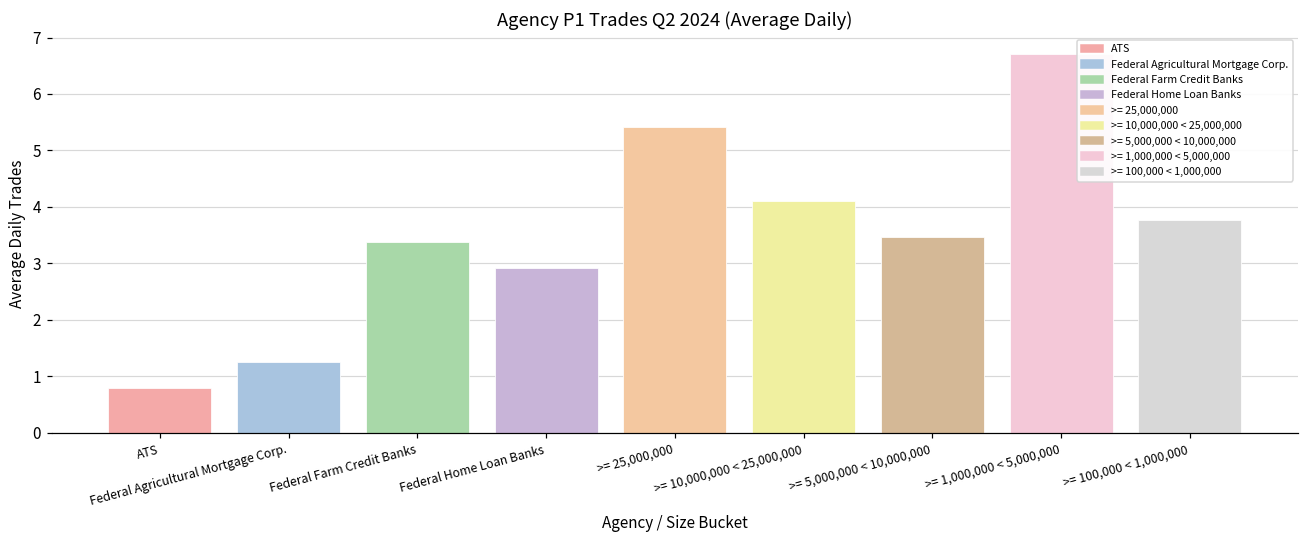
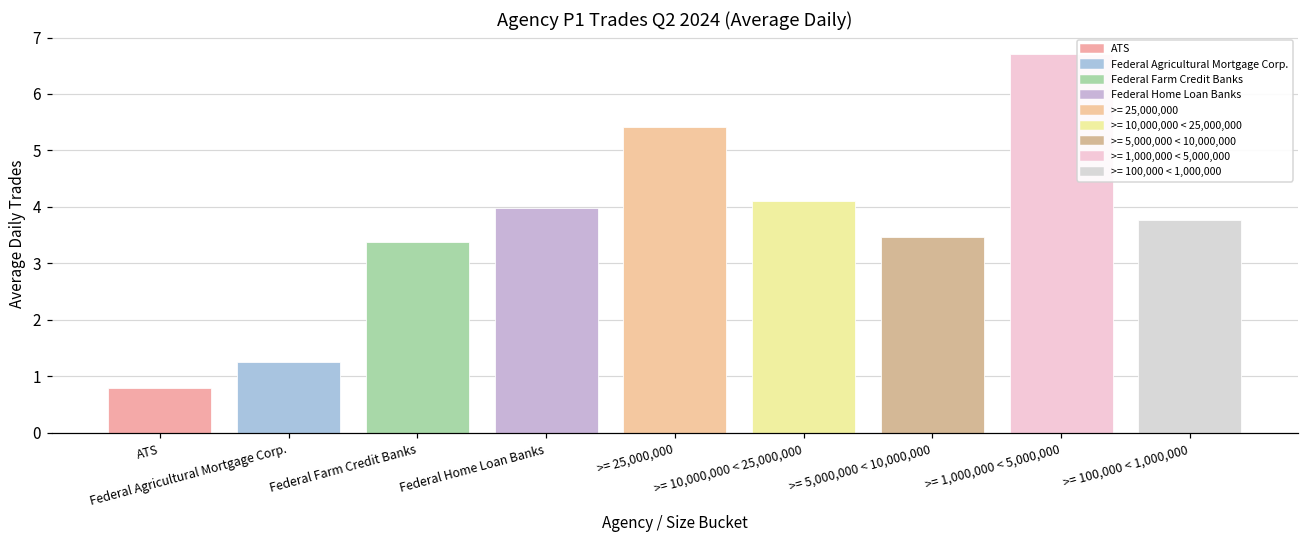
  {
    "ATS": 0.8,
    "Federal Agricultural Mortgage Corp.": 1.3,
    "Federal Farm Credit Banks": 3.4,
-   "Federal Home Loan Banks": 2.9,
+   "Federal Home Loan Banks": 4.0,
    ">= 25,000,000": 5.4,
    ">= 10,000,000 < 25,000,000": 4.1,
    ">= 5,000,000 < 10,000,000": 3.5,
    ">= 1,000,000 < 5,000,000": 6.7,
    ">= 100,000 < 1,000,000": 3.8
  }
